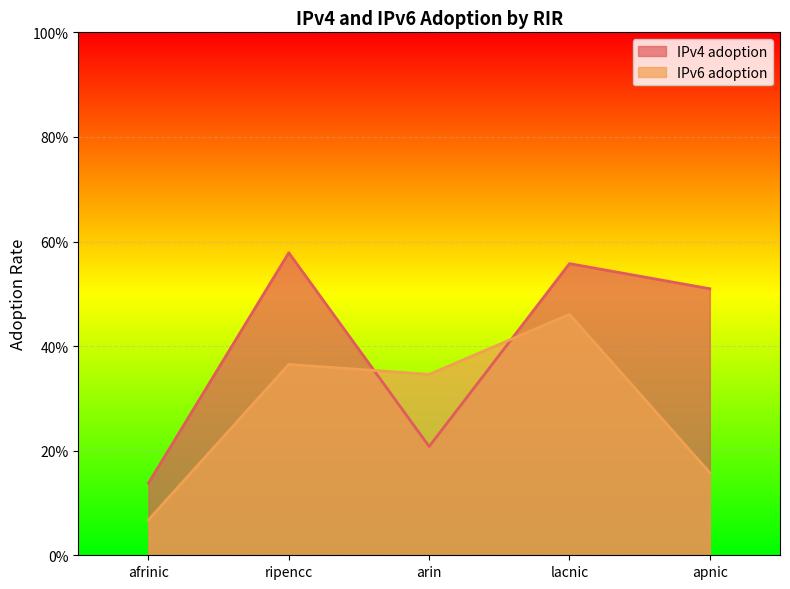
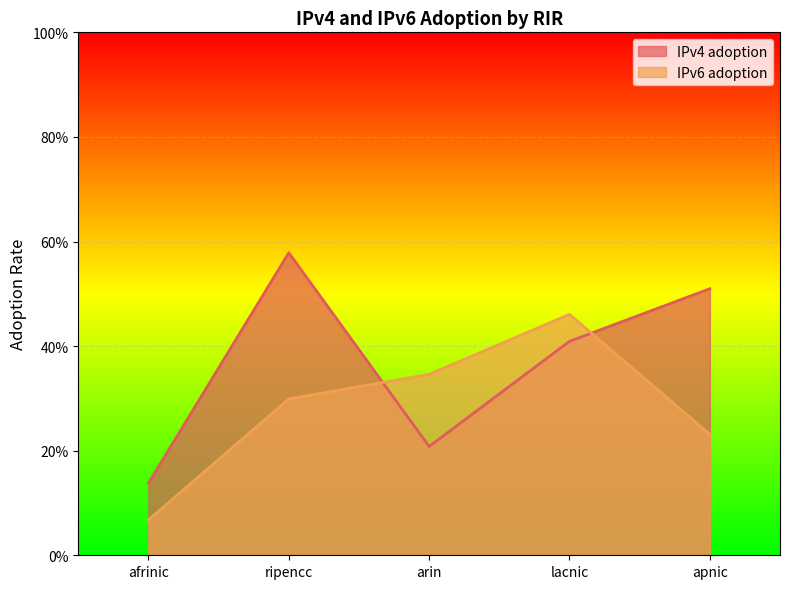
  {
    "IPv4 adoption": {
      "afrinic": "14%",
      "ripencc": "58%",
      "arin": "21%",
-     "lacnic": "56%",
+     "lacnic": "41%",
      "apnic": "51%"
    },
    "IPv6 adoption": {
      "afrinic": "7%",
-     "ripencc": "37%",
+     "ripencc": "30%",
      "arin": "35%",
      "lacnic": "46%",
-     "apnic": "16%"
+     "apnic": "23%"
    }
  }
